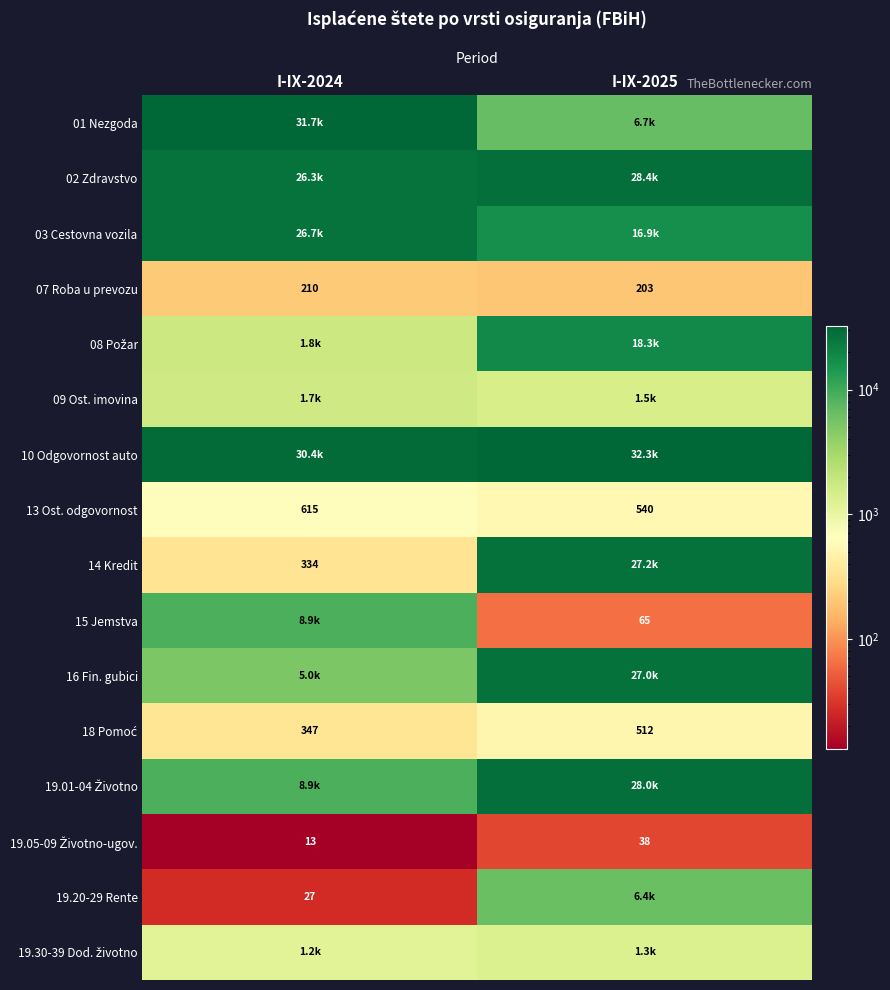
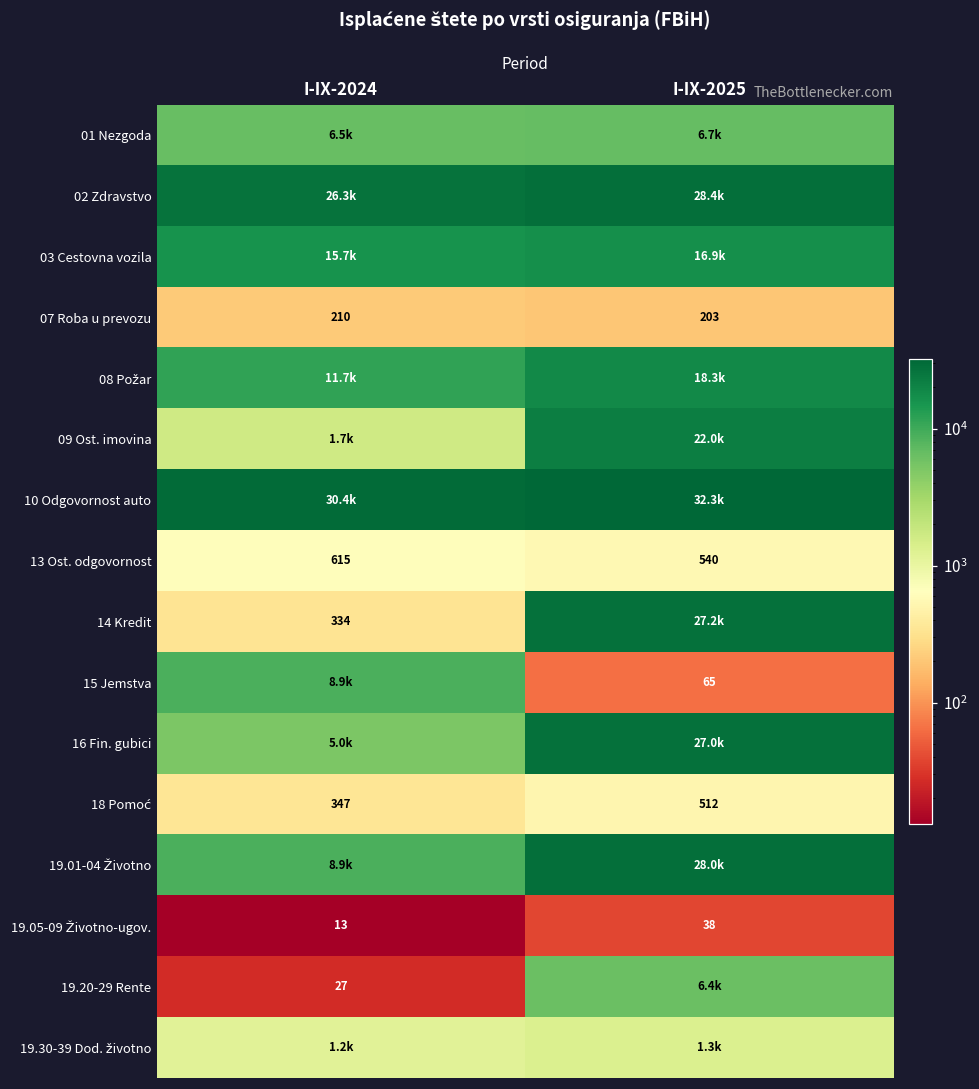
  {
    "01 Nezgoda": {
-     "I-IX-2024": "31.7k",
+     "I-IX-2024": "6.5k",
      "I-IX-2025": "6.7k"
    },
    "02 Zdravstvo": {
      "I-IX-2024": "26.3k",
      "I-IX-2025": "28.4k"
    },
    "03 Cestovna vozila": {
-     "I-IX-2024": "26.7k",
+     "I-IX-2024": "15.7k",
      "I-IX-2025": "16.9k"
    },
    "07 Roba u prevozu": {
      "I-IX-2024": "210",
      "I-IX-2025": "203"
    },
    "08 Požar": {
-     "I-IX-2024": "1.8k",
+     "I-IX-2024": "11.7k",
      "I-IX-2025": "18.3k"
    },
    "09 Ost. imovina": {
      "I-IX-2024": "1.7k",
-     "I-IX-2025": "1.5k"
+     "I-IX-2025": "22.0k"
    },
    "10 Odgovornost auto": {
      "I-IX-2024": "30.4k",
      "I-IX-2025": "32.3k"
    },
    "13 Ost. odgovornost": {
      "I-IX-2024": "615",
      "I-IX-2025": "540"
    },
    "14 Kredit": {
      "I-IX-2024": "334",
      "I-IX-2025": "27.2k"
    },
    "15 Jemstva": {
      "I-IX-2024": "8.9k",
      "I-IX-2025": "65"
    },
    "16 Fin. gubici": {
      "I-IX-2024": "5.0k",
      "I-IX-2025": "27.0k"
    },
    "18 Pomoć": {
      "I-IX-2024": "347",
      "I-IX-2025": "512"
    },
    "19.01-04 Životno": {
      "I-IX-2024": "8.9k",
      "I-IX-2025": "28.0k"
    },
    "19.05-09 Životno-ugov.": {
      "I-IX-2024": "13",
      "I-IX-2025": "38"
    },
    "19.20-29 Rente": {
      "I-IX-2024": "27",
      "I-IX-2025": "6.4k"
    },
    "19.30-39 Dod. životno": {
      "I-IX-2024": "1.2k",
      "I-IX-2025": "1.3k"
    }
  }
